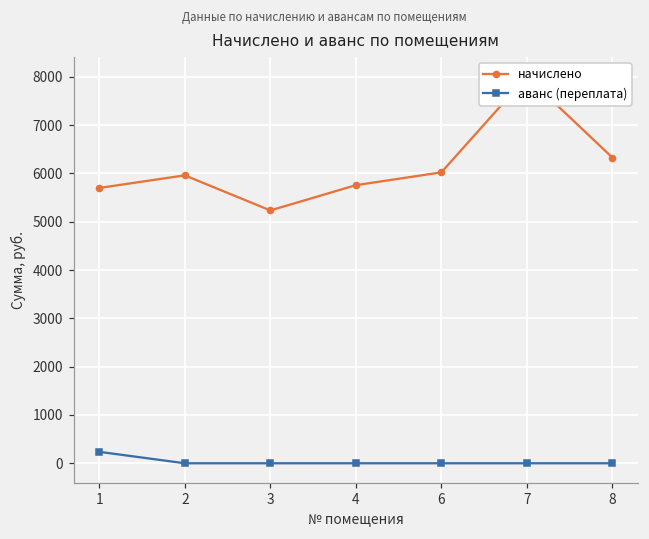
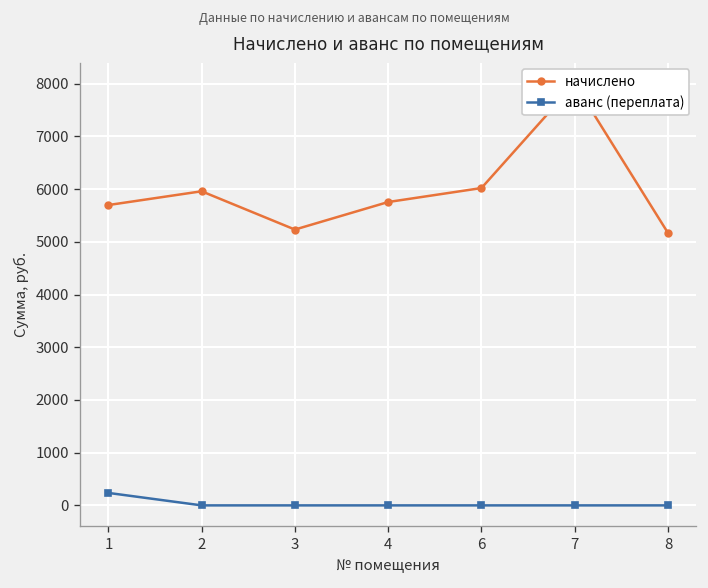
  {
    "начислено": {
      "1": 5700,
      "2": 6000,
      "3": 5200,
      "4": 5800,
      "6": 6000,
-     "8": 6300
+     "8": 5200
    },
    "аванс (переплата)": {
      "1": 200,
      "2": 0,
      "3": 0,
      "4": 0,
      "6": 0,
      "7": 0,
      "8": 0
    }
  }
